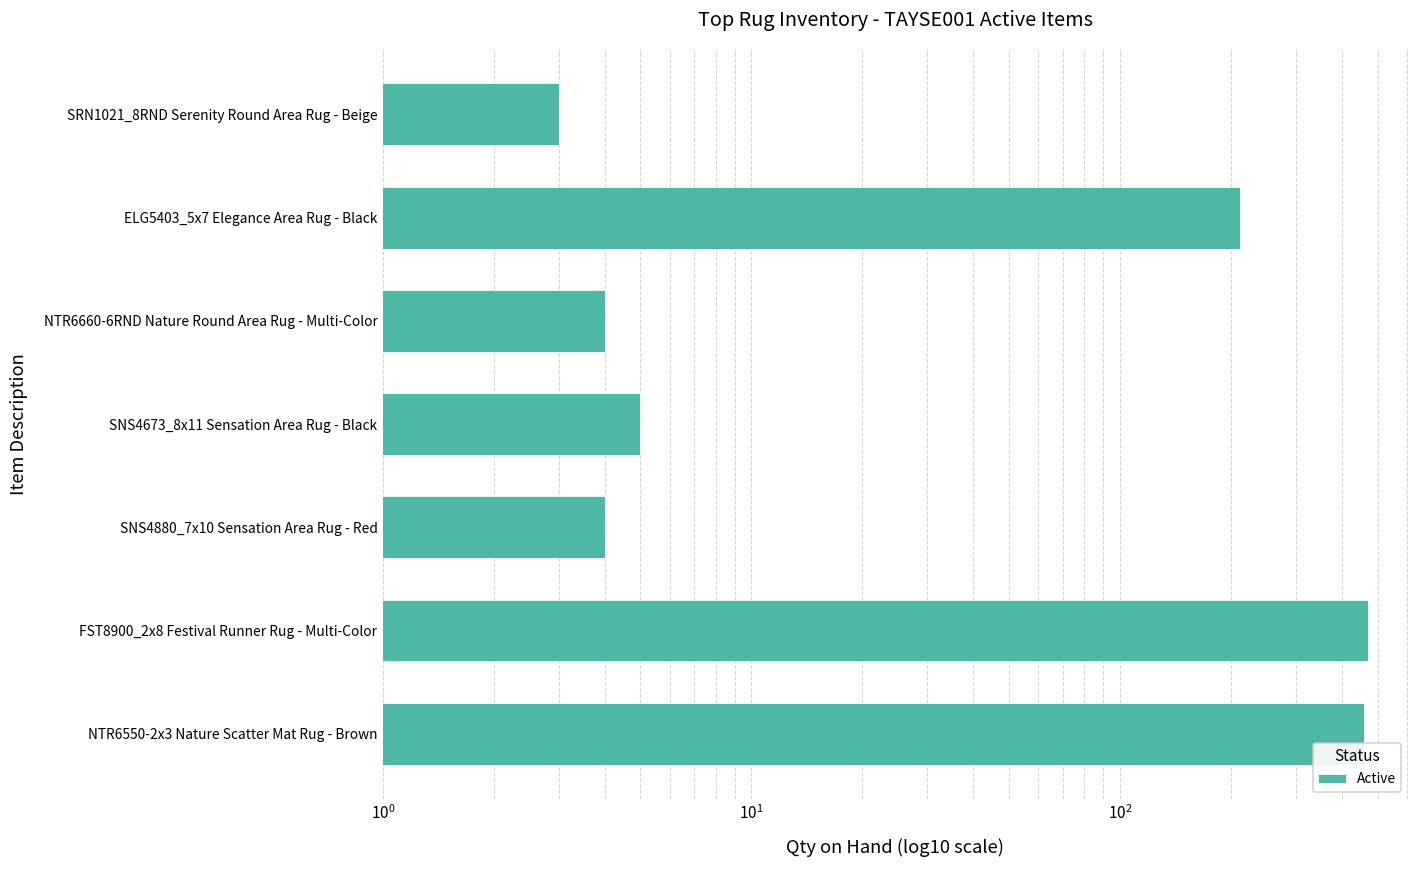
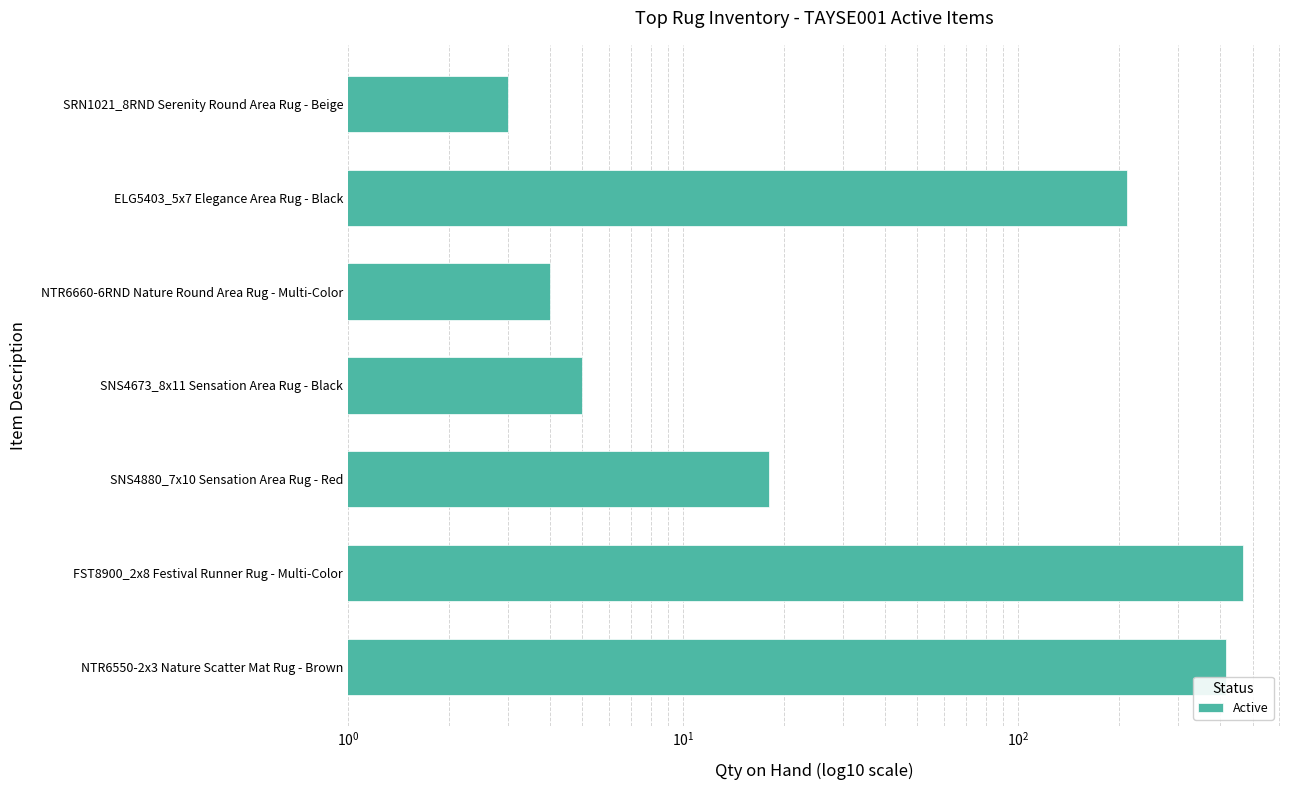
  {
    "SRN1021_8RND Serenity Round Area Rug - Beige": 3,
    "ELG5403_5x7 Elegance Area Rug - Black": 210,
    "NTR6660-6RND Nature Round Area Rug - Multi-Color": 4,
    "SNS4673_8x11 Sensation Area Rug - Black": 5,
-   "SNS4880_7x10 Sensation Area Rug - Red": 4,
+   "SNS4880_7x10 Sensation Area Rug - Red": 18,
    "FST8900_2x8 Festival Runner Rug - Multi-Color": 470,
-   "NTR6550-2x3 Nature Scatter Mat Rug - Brown": 460
+   "NTR6550-2x3 Nature Scatter Mat Rug - Brown": 420
  }
